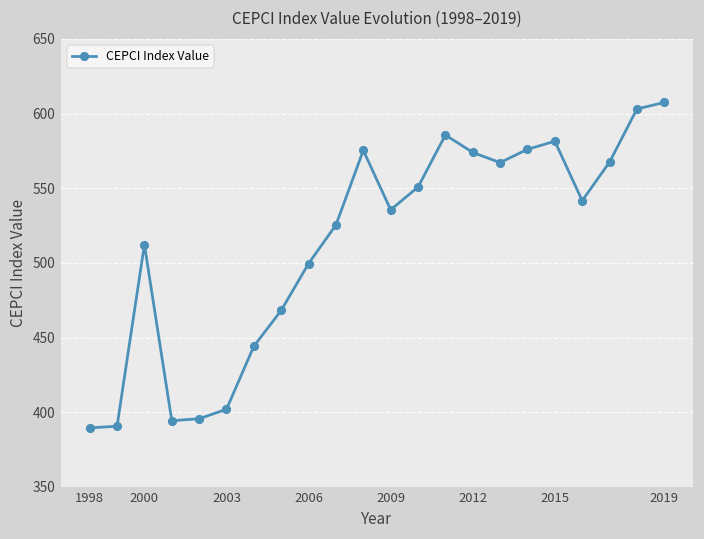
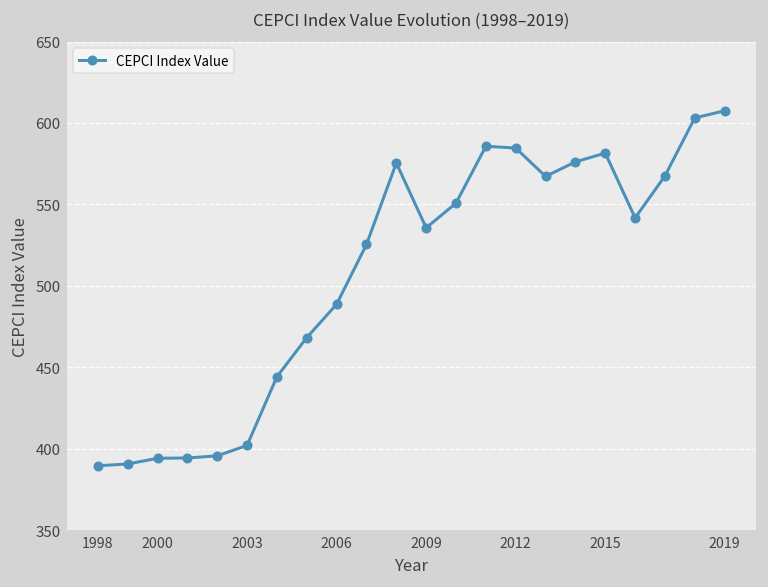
  {
    "1998": 390,
-   "2000": 512,
+   "2000": 394,
    "2003": 402,
-   "2006": 500,
+   "2006": 489,
    "2009": 536,
-   "2012": 574,
+   "2012": 585,
    "2015": 582,
    "2019": 608
  }
